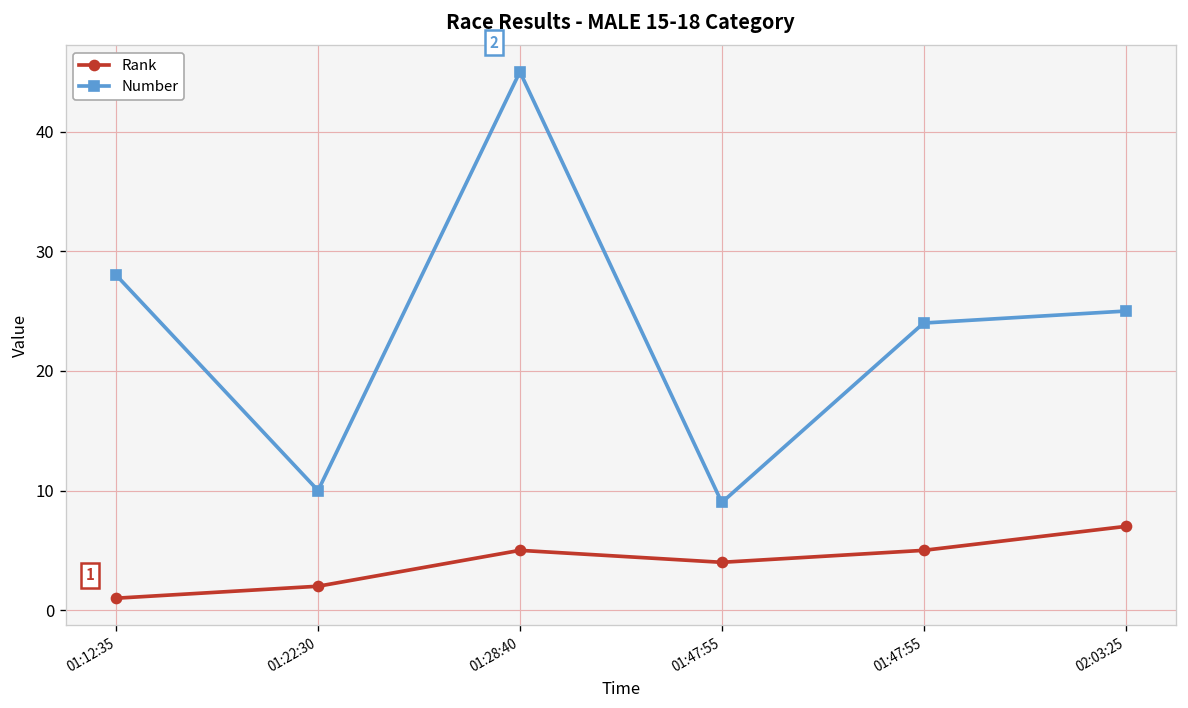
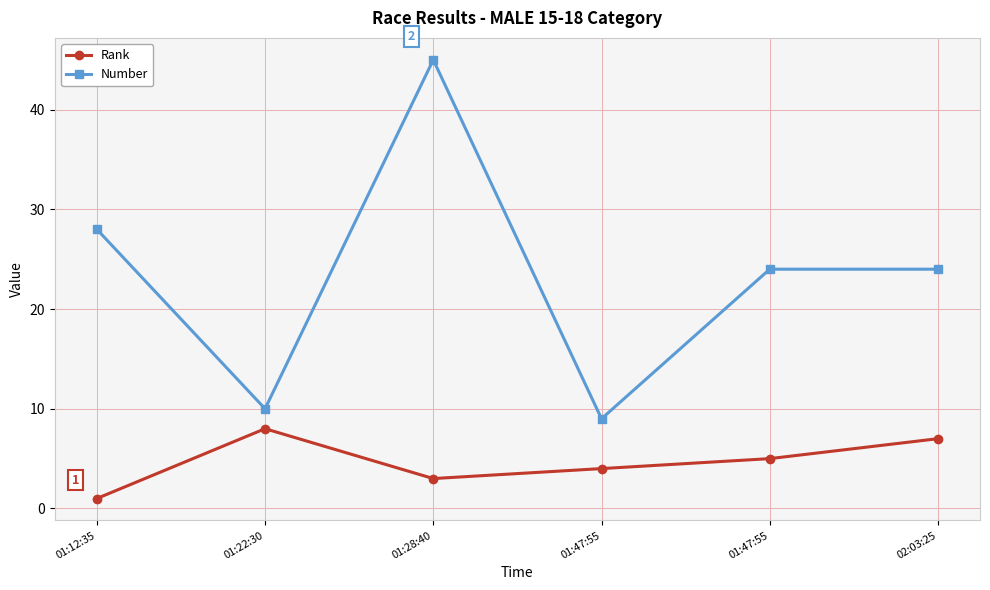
  {
    "Rank": {
-     "01:22:30": 2,
-     "01:28:40": 5,
+     "01:22:30": 8,
+     "01:28:40": 3,
      "02:03:25": 7
    },
    "Number": {
      "01:12:35": 28,
      "01:22:30": 10,
-     "02:03:25": 25
+     "02:03:25": 24
    }
  }
